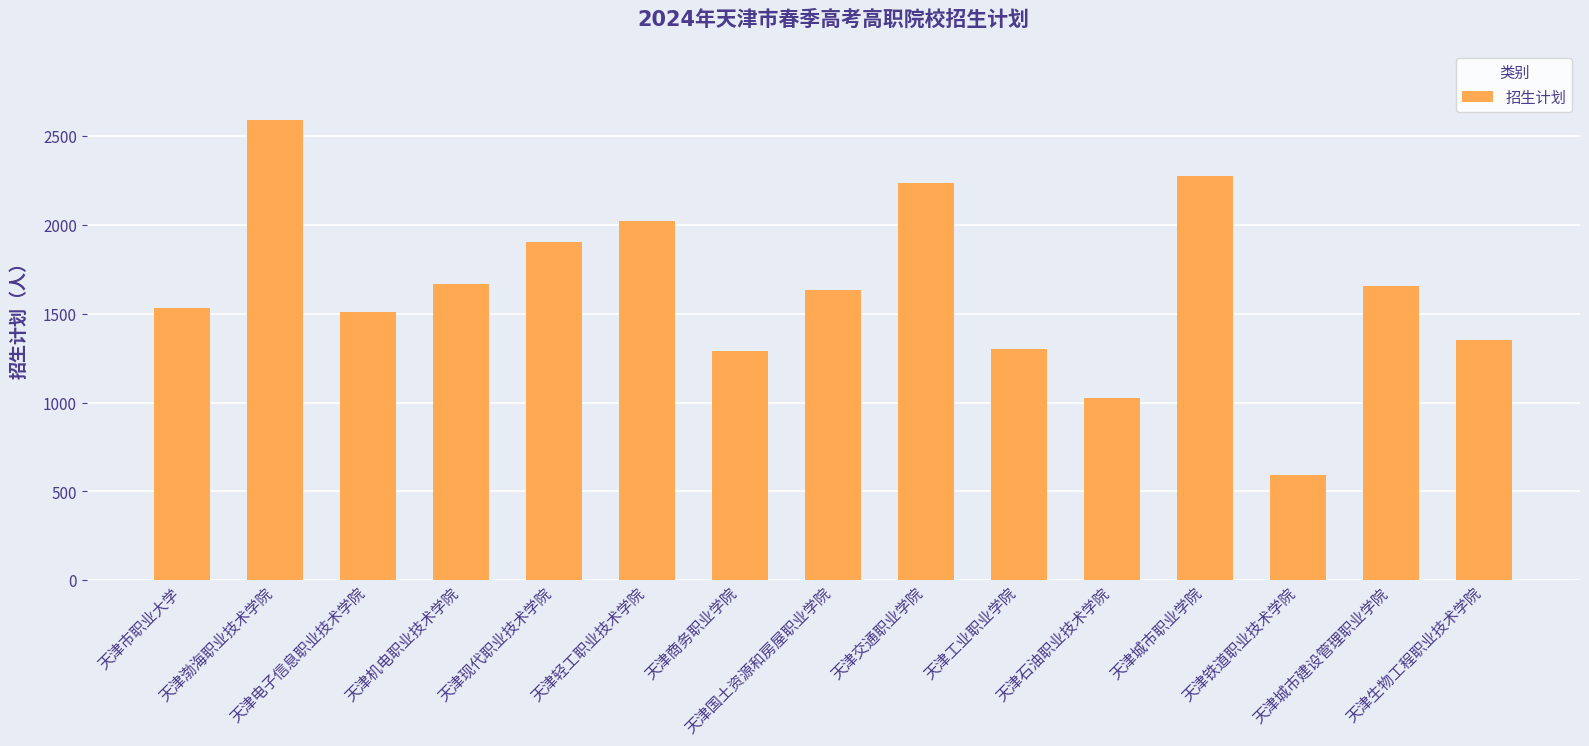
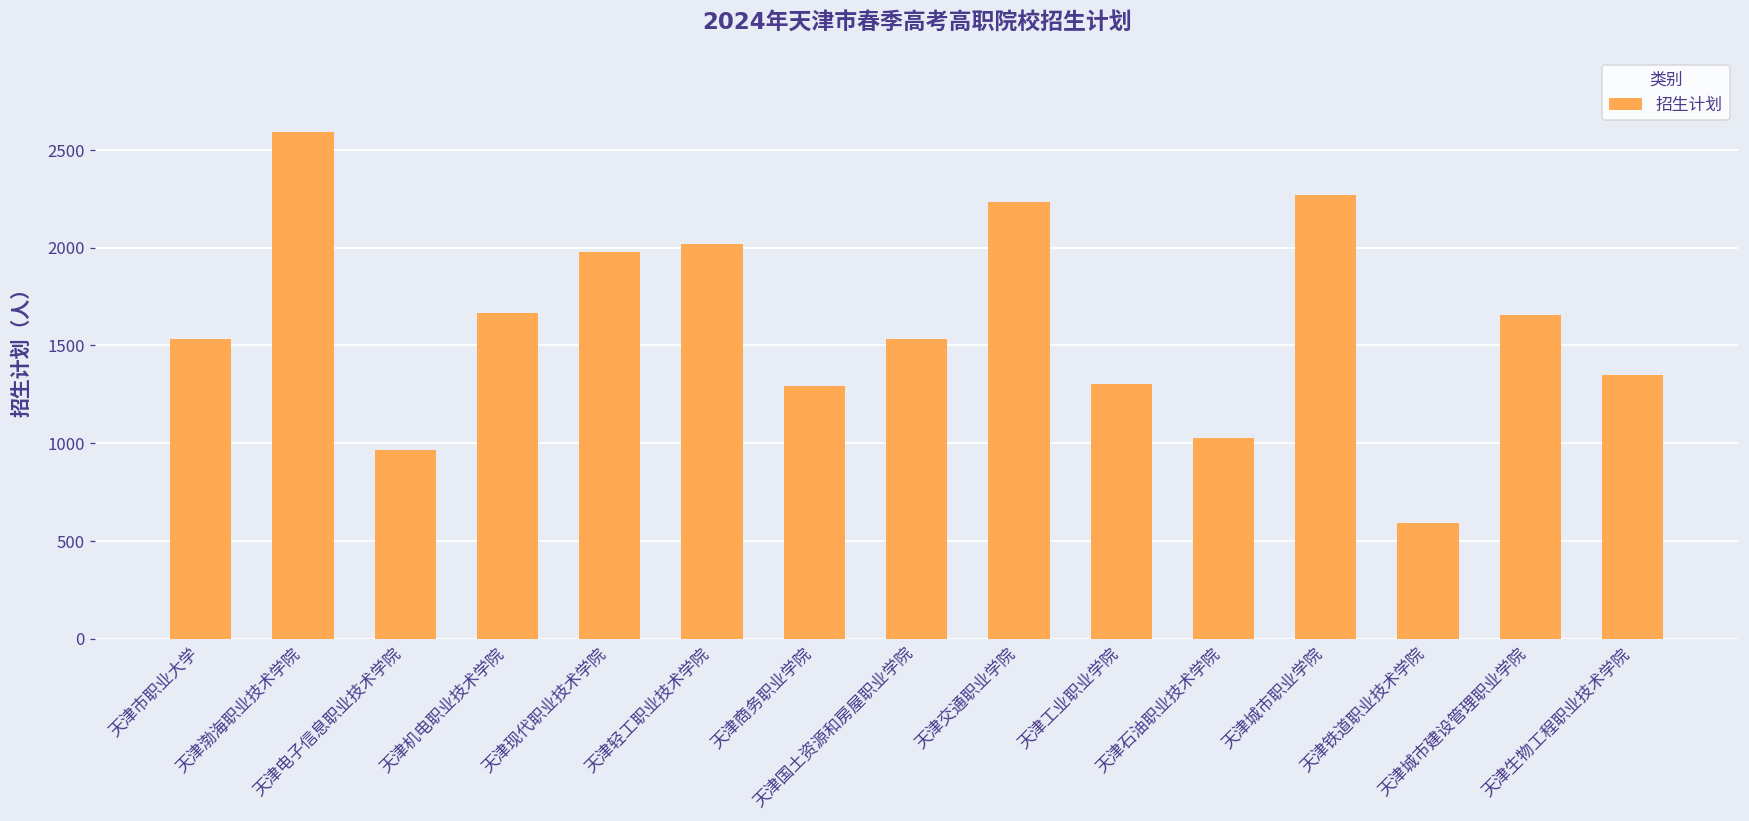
  {
    "天津市职业大学": 1530,
    "天津渤海职业技术学院": 2590,
-   "天津电子信息职业技术学院": 1510,
+   "天津电子信息职业技术学院": 970,
    "天津机电职业技术学院": 1670,
-   "天津现代职业技术学院": 1900,
+   "天津现代职业技术学院": 1980,
    "天津轻工职业技术学院": 2020,
    "天津商务职业学院": 1290,
-   "天津国土资源和房屋职业学院": 1630,
+   "天津国土资源和房屋职业学院": 1530,
    "天津交通职业学院": 2240,
    "天津工业职业学院": 1300,
    "天津石油职业技术学院": 1030,
    "天津城市职业学院": 2270,
    "天津铁道职业技术学院": 590,
    "天津城市建设管理职业学院": 1660,
    "天津生物工程职业技术学院": 1350
  }
